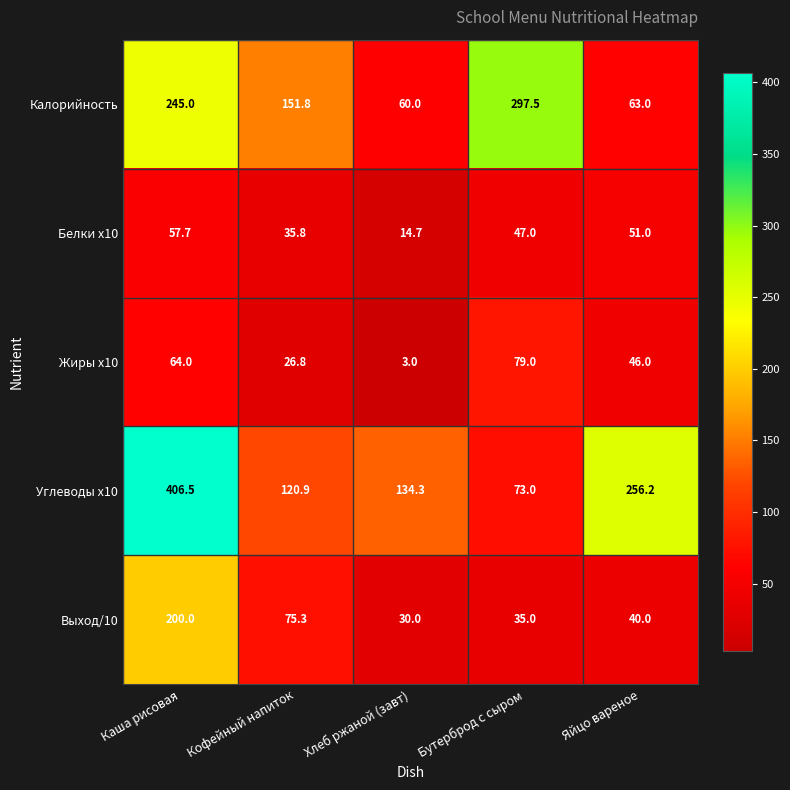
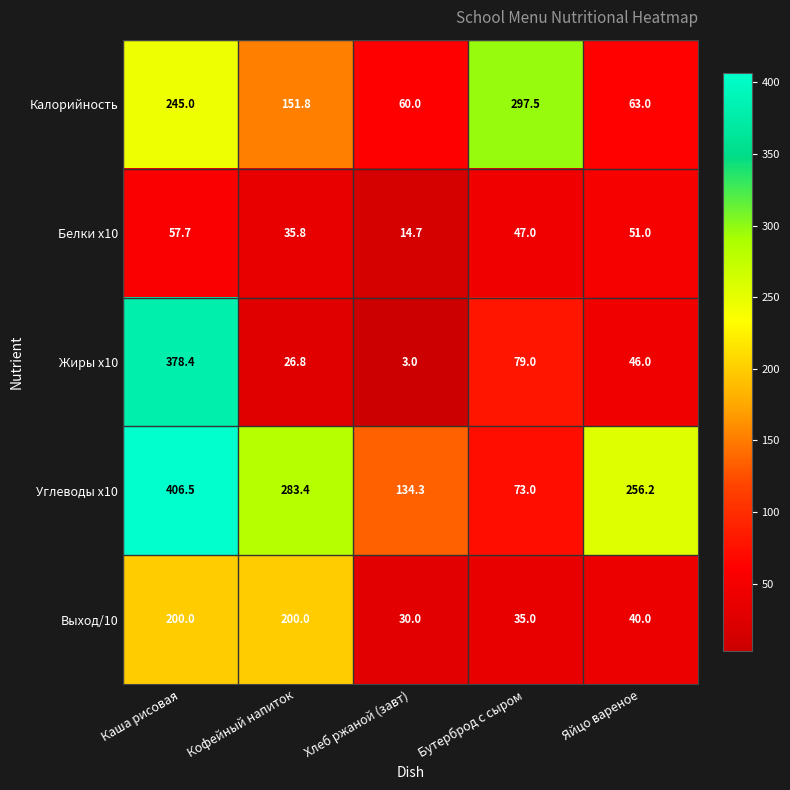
  {
    "Калорийность": {
      "Каша рисовая": 245.0,
      "Кофейный напиток": 151.8,
      "Хлеб ржаной (завт)": 60.0,
      "Бутерброд с сыром": 297.5,
      "Яйцо вареное": 63.0
    },
    "Белки x10": {
      "Каша рисовая": 57.7,
      "Кофейный напиток": 35.8,
      "Хлеб ржаной (завт)": 14.7,
      "Бутерброд с сыром": 47.0,
      "Яйцо вареное": 51.0
    },
    "Жиры x10": {
-     "Каша рисовая": 64.0,
+     "Каша рисовая": 378.4,
      "Кофейный напиток": 26.8,
      "Хлеб ржаной (завт)": 3.0,
      "Бутерброд с сыром": 79.0,
      "Яйцо вареное": 46.0
    },
    "Углеводы x10": {
      "Каша рисовая": 406.5,
-     "Кофейный напиток": 120.9,
+     "Кофейный напиток": 283.4,
      "Хлеб ржаной (завт)": 134.3,
      "Бутерброд с сыром": 73.0,
      "Яйцо вареное": 256.2
    },
    "Выход/10": {
      "Каша рисовая": 200.0,
-     "Кофейный напиток": 75.3,
+     "Кофейный напиток": 200.0,
      "Хлеб ржаной (завт)": 30.0,
      "Бутерброд с сыром": 35.0,
      "Яйцо вареное": 40.0
    }
  }
